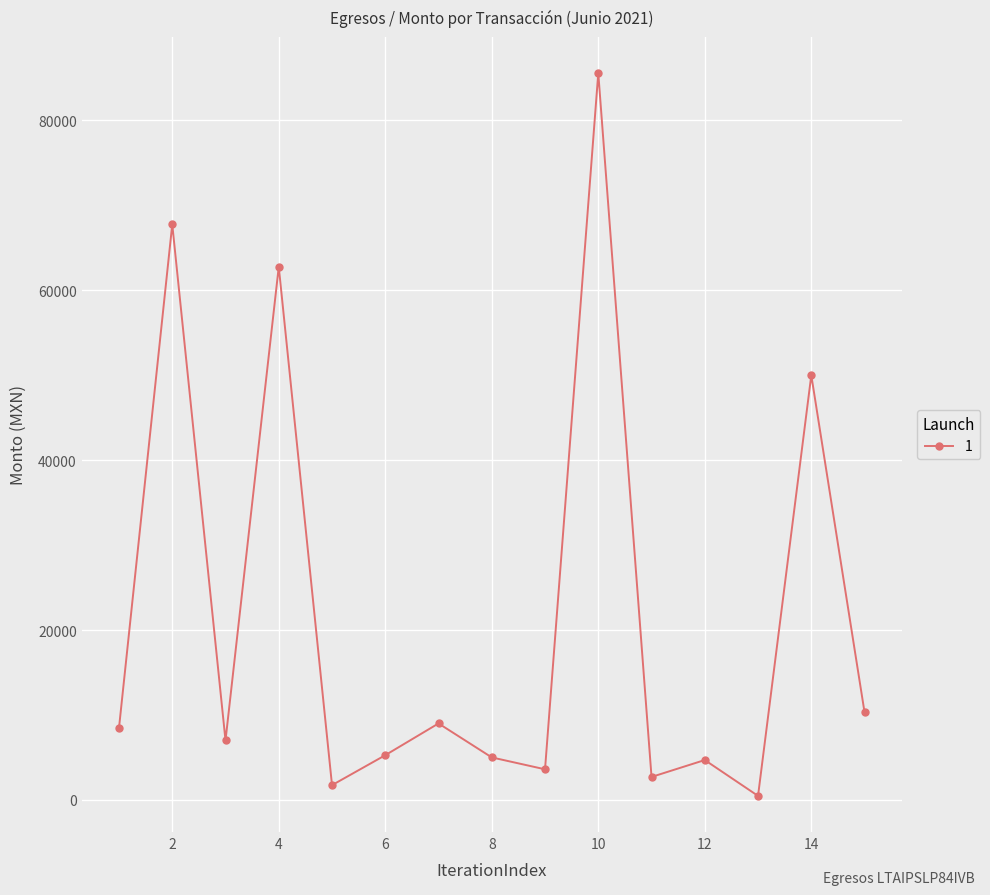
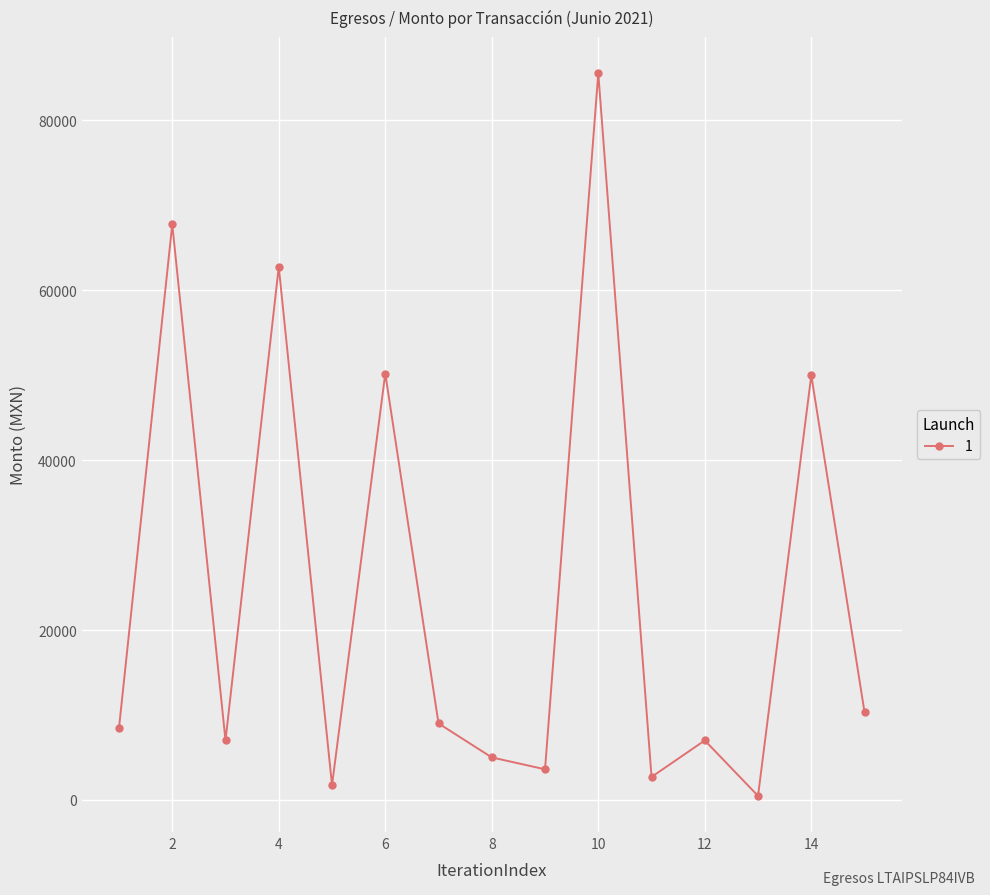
  {
    "2": 68000,
    "4": 63000,
-   "6": 5000,
+   "6": 50000,
    "8": 5000,
    "10": 86000,
-   "12": 5000,
+   "12": 7000,
    "14": 50000
  }
